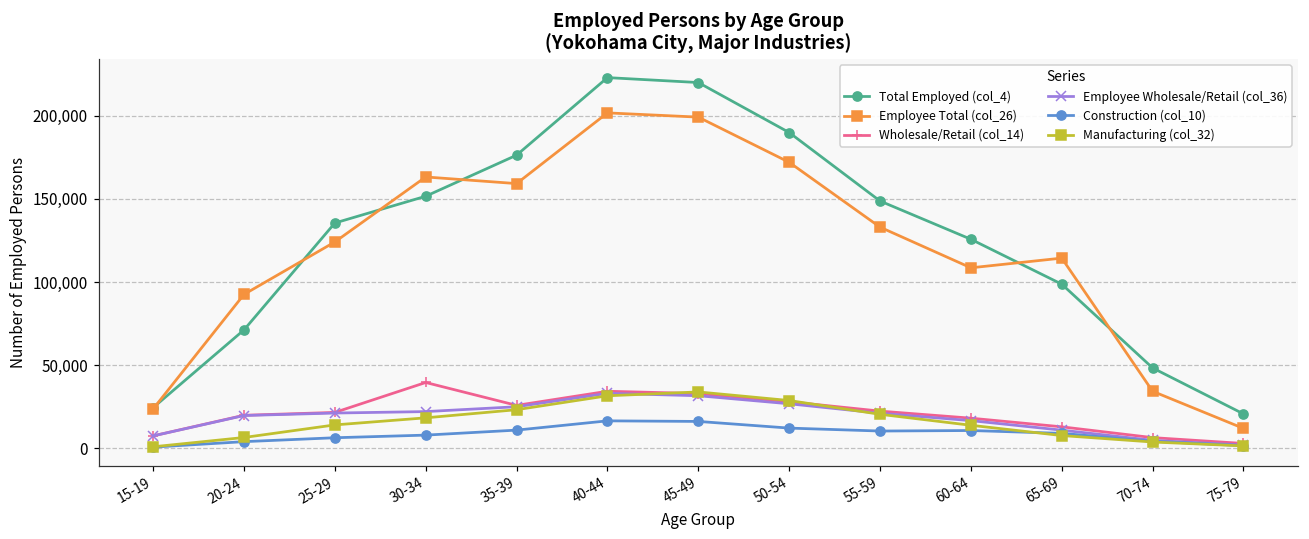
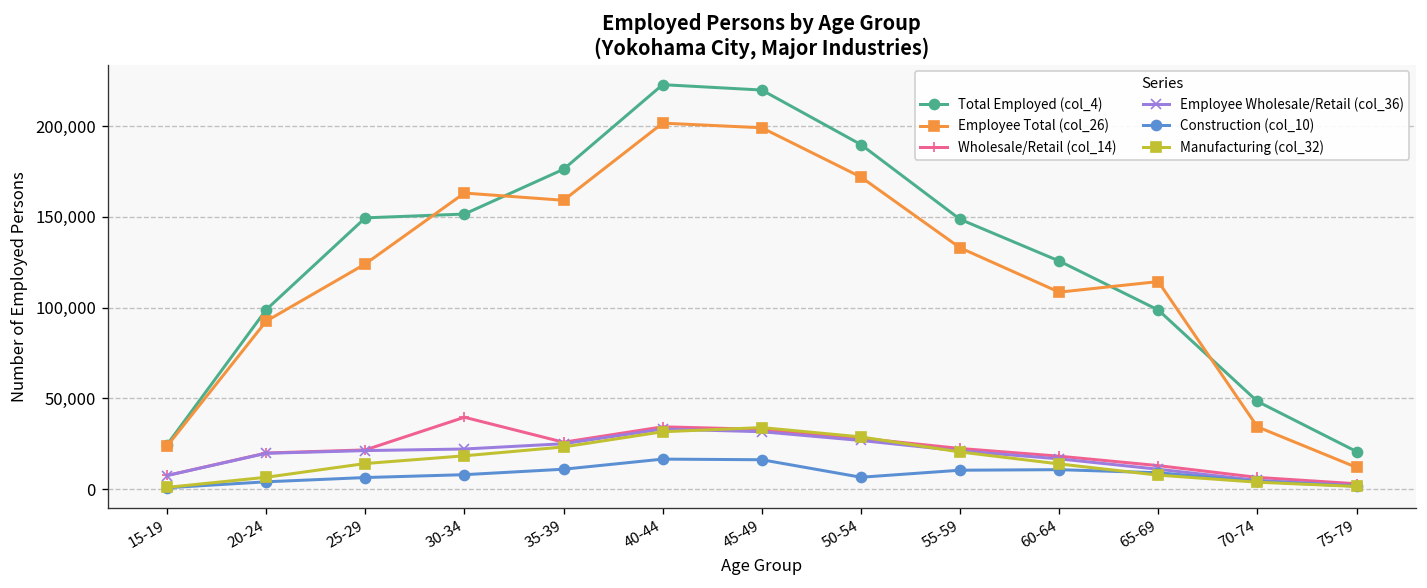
  {
    "Total Employed (col_4)": {
-     "20-24": "71,000",
-     "25-29": "135,000",
+     "20-24": "99,000",
+     "25-29": "149,000",
      "30-34": "152,000",
      "35-39": "176,000",
      "40-44": "223,000",
      "45-49": "220,000",
      "50-54": "190,000",
      "55-59": "149,000",
      "60-64": "126,000",
      "65-69": "99,000",
      "70-74": "48,000",
      "75-79": "21,000"
    },
    "Employee Total (col_26)": {
      "20-24": "93,000",
      "25-29": "124,000",
      "30-34": "163,000",
      "35-39": "159,000",
      "40-44": "202,000",
      "45-49": "199,000",
      "50-54": "172,000",
      "55-59": "133,000",
      "60-64": "109,000",
      "65-69": "114,000",
      "70-74": "34,000",
      "75-79": "12,000"
    },
    "Wholesale/Retail (col_14)": {
      "30-34": "40,000",
      "65-69": "13,000"
    },
    "Employee Wholesale/Retail (col_36)": {
      "30-34": "22,000",
      "65-69": "11,000"
    },
    "Construction (col_10)": {
      "20-24": "4,000",
      "25-29": "6,000",
      "30-34": "8,000",
      "35-39": "11,000",
      "40-44": "17,000",
      "45-49": "16,000",
-     "50-54": "12,000",
+     "50-54": "7,000",
      "55-59": "10,000",
      "60-64": "11,000"
    },
    "Manufacturing (col_32)": {
      "20-24": "7,000",
      "25-29": "14,000",
      "30-34": "18,000",
      "35-39": "23,000",
      "60-64": "14,000"
    }
  }
